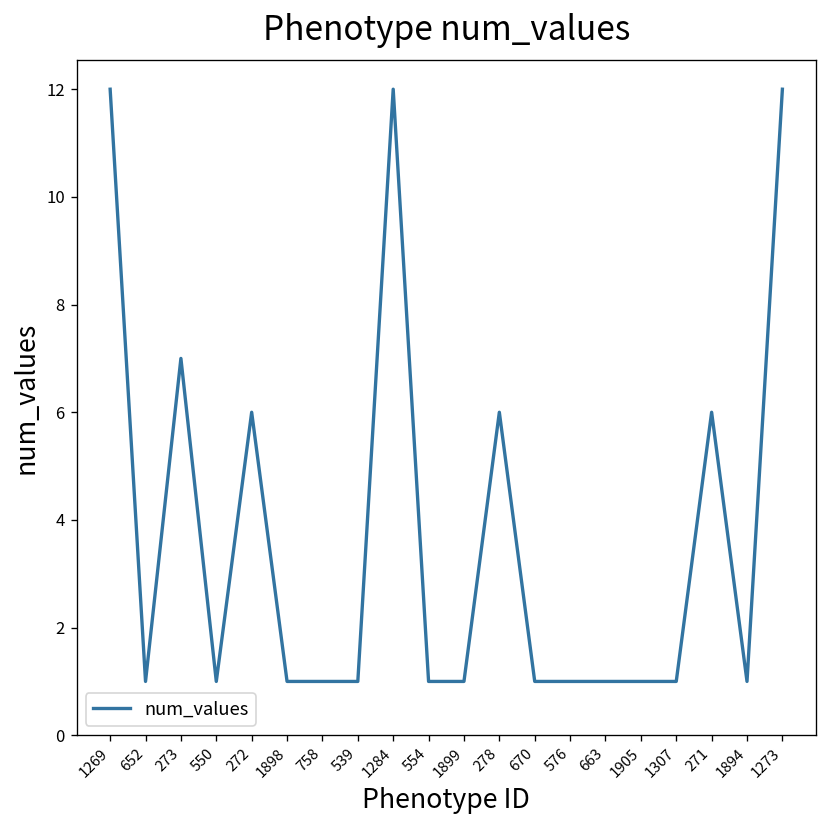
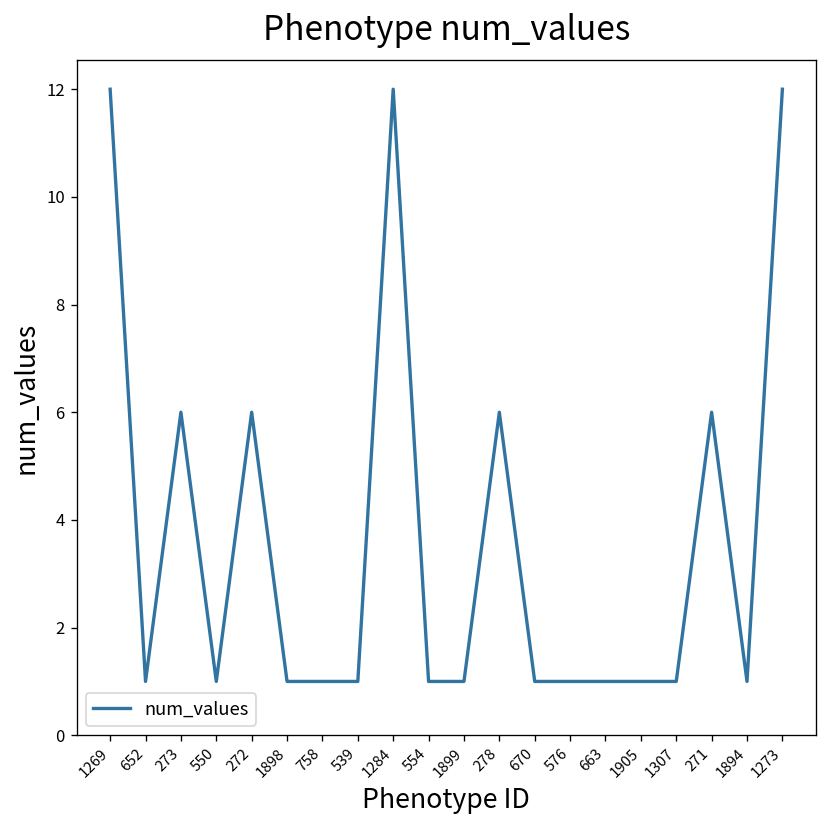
  {
    "1269": 12,
    "652": 1,
-   "273": 7,
+   "273": 6,
    "550": 1,
    "272": 6,
    "1898": 1,
    "758": 1,
    "539": 1,
    "1284": 12,
    "554": 1,
    "1899": 1,
    "278": 6,
    "670": 1,
    "576": 1,
    "663": 1,
    "1905": 1,
    "1307": 1,
    "271": 6,
    "1894": 1,
    "1273": 12
  }
